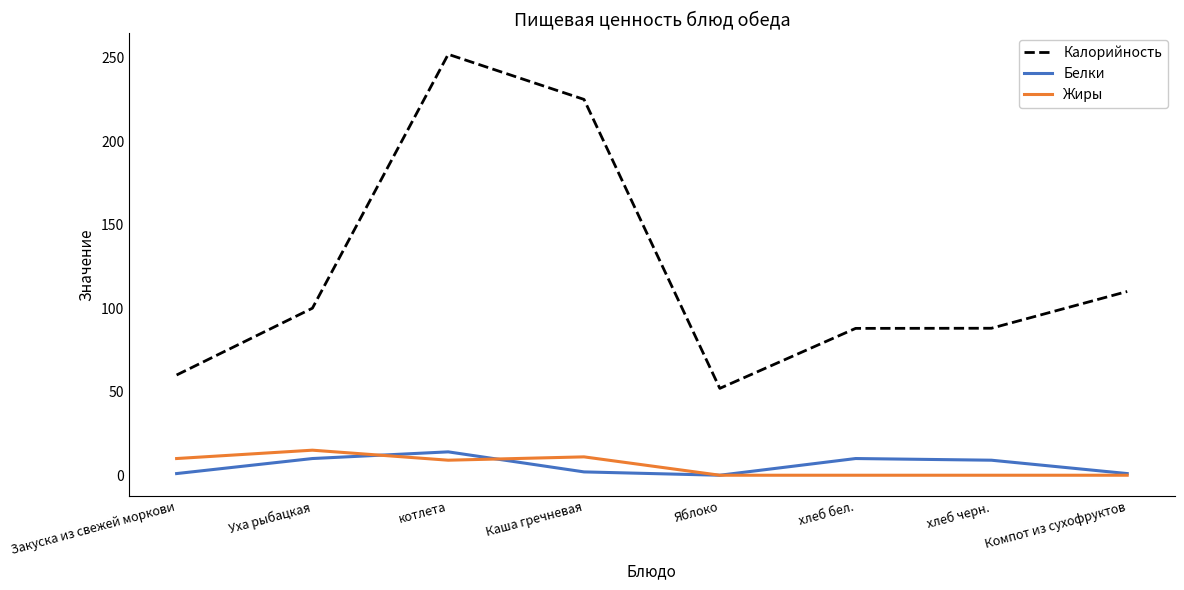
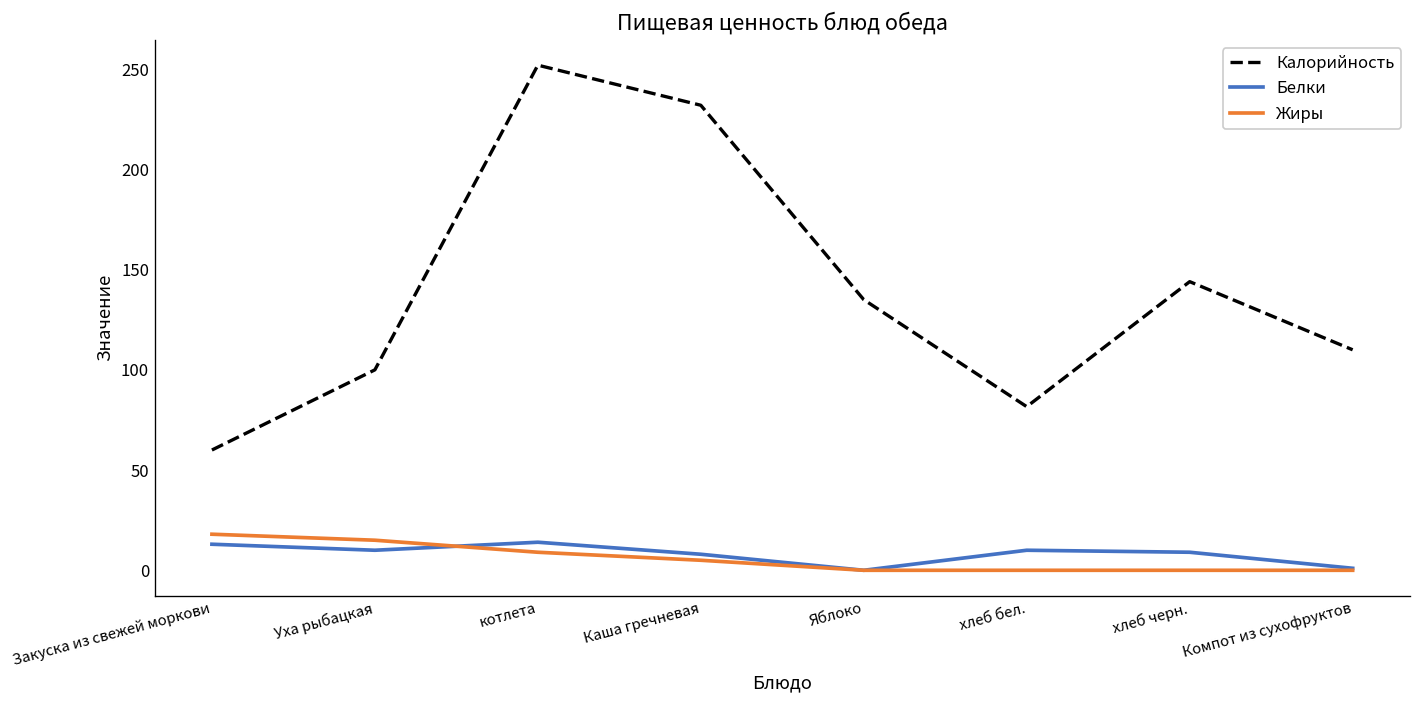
  {
    "Калорийность": {
      "Закуска из свежей моркови": 60,
      "Уха рыбацкая": 100,
      "котлета": 252,
-     "Каша гречневая": 225,
-     "Яблоко": 52,
-     "хлеб бел.": 88,
-     "хлеб черн.": 88,
+     "Каша гречневая": 232,
+     "Яблоко": 135,
+     "хлеб бел.": 82,
+     "хлеб черн.": 144,
      "Компот из сухофруктов": 110
    },
    "Белки": {
-     "Закуска из свежей моркови": 1,
+     "Закуска из свежей моркови": 13,
      "Уха рыбацкая": 10,
      "котлета": 14,
-     "Каша гречневая": 2,
+     "Каша гречневая": 8,
      "хлеб бел.": 10,
      "хлеб черн.": 9
    },
    "Жиры": {
-     "Закуска из свежей моркови": 10,
+     "Закуска из свежей моркови": 18,
      "Уха рыбацкая": 15,
      "котлета": 9,
-     "Каша гречневая": 11,
+     "Каша гречневая": 5,
      "хлеб бел.": 0,
      "хлеб черн.": 0
    }
  }
